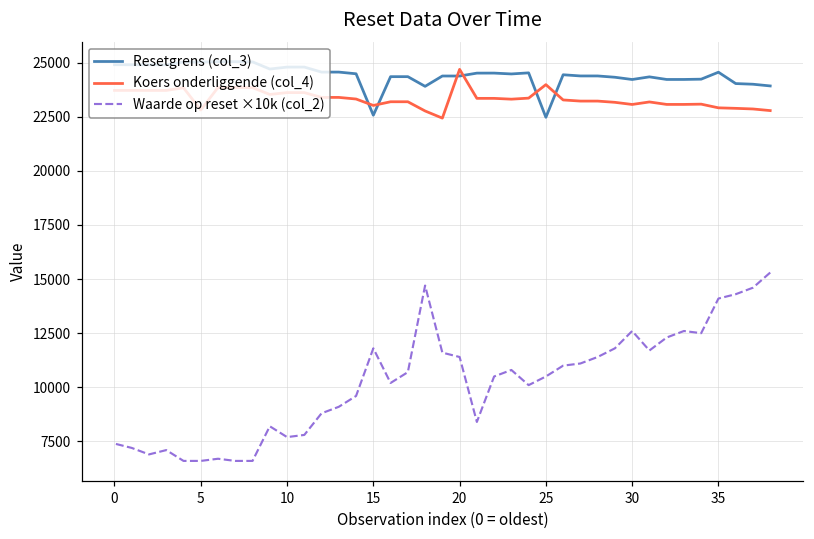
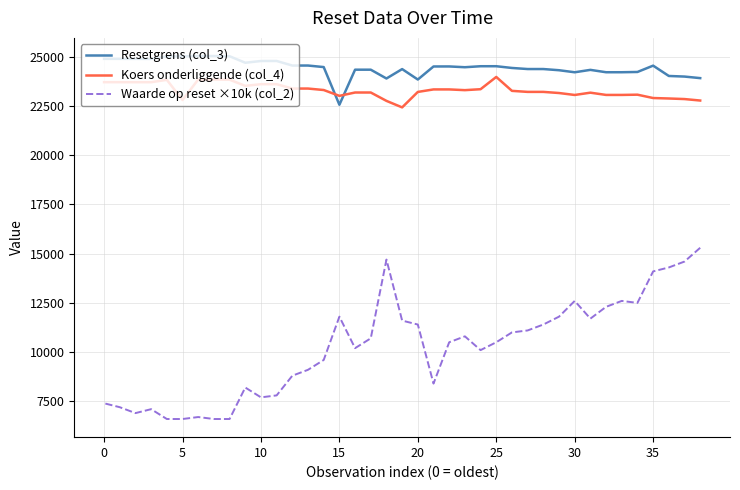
  {
    "Resetgrens (col_3)": {
      "15": 22600,
-     "20": 24400,
-     "25": 22500,
+     "20": 23800,
+     "25": 24500,
      "30": 24200,
      "35": 24600
    },
    "Koers onderliggende (col_4)": {
      "15": 23000,
-     "20": 24700,
+     "20": 23200,
      "25": 24000,
      "30": 23100,
      "35": 22900
    },
    "Waarde op reset ×10k (col_2)": {
      "0": 7400,
      "5": 6600,
      "10": 7700,
      "15": 11800,
      "20": 11400,
      "25": 10500,
      "30": 12600,
      "35": 14100
    }
  }
